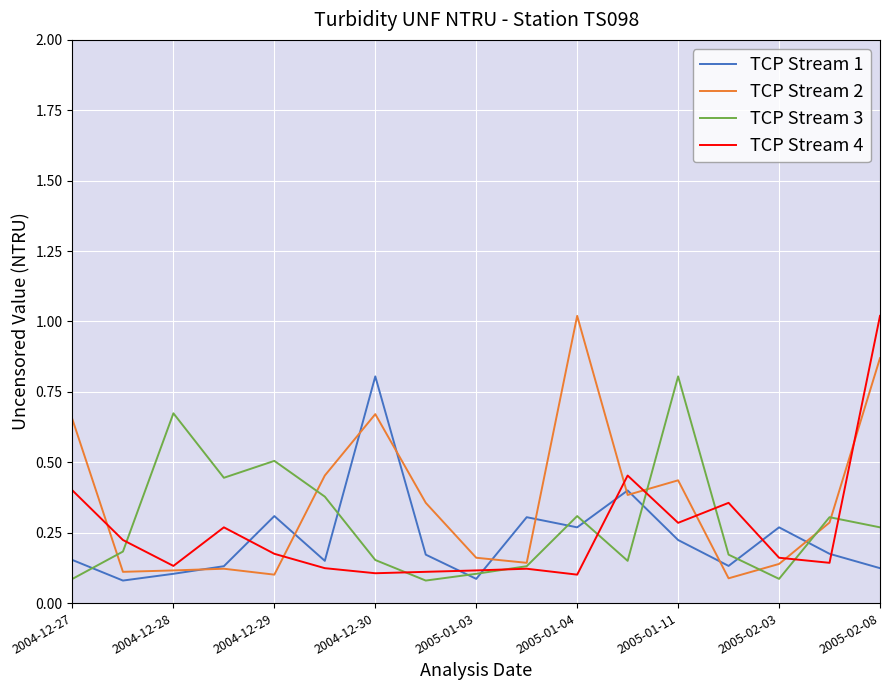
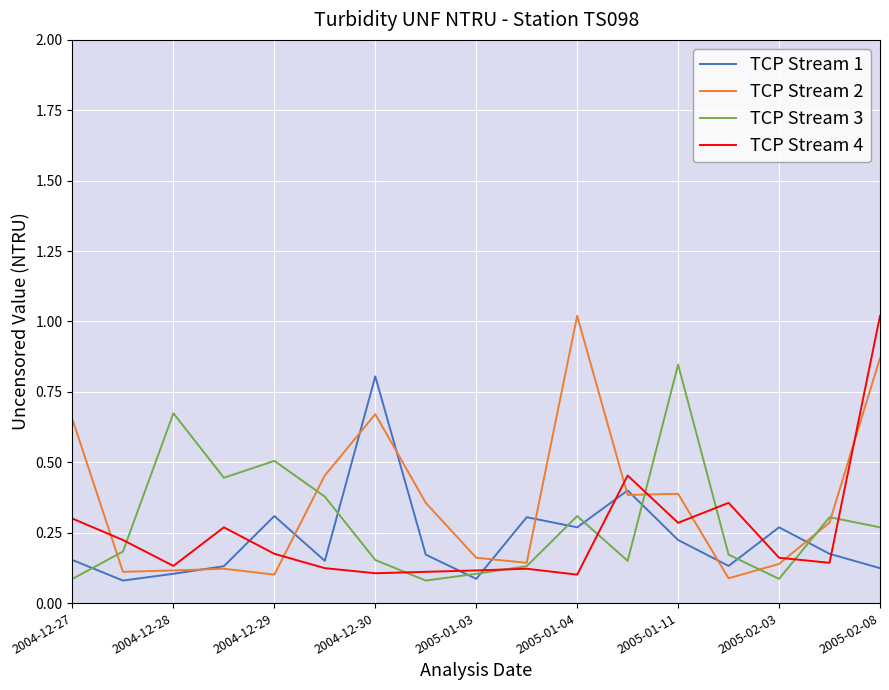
  {
    "TCP Stream 1": {
      "2004-12-27": 0.15,
      "2005-01-11": 0.22,
      "2005-02-08": 0.12
    },
    "TCP Stream 2": {
      "2004-12-27": 0.65,
-     "2005-01-11": 0.44,
+     "2005-01-11": 0.39,
      "2005-02-08": 0.87
    },
    "TCP Stream 3": {
      "2004-12-27": 0.09,
-     "2005-01-11": 0.81,
+     "2005-01-11": 0.85,
      "2005-02-08": 0.27
    },
    "TCP Stream 4": {
-     "2004-12-27": 0.4,
+     "2004-12-27": 0.3,
      "2005-01-11": 0.29,
      "2005-02-08": 1.02
    }
  }
